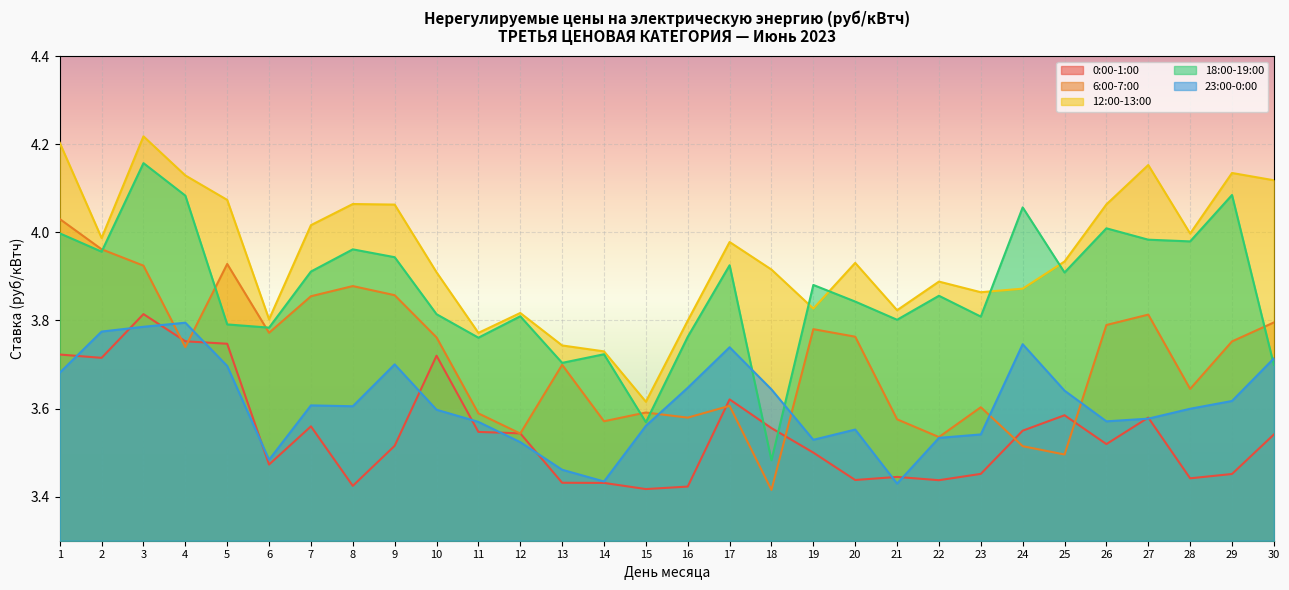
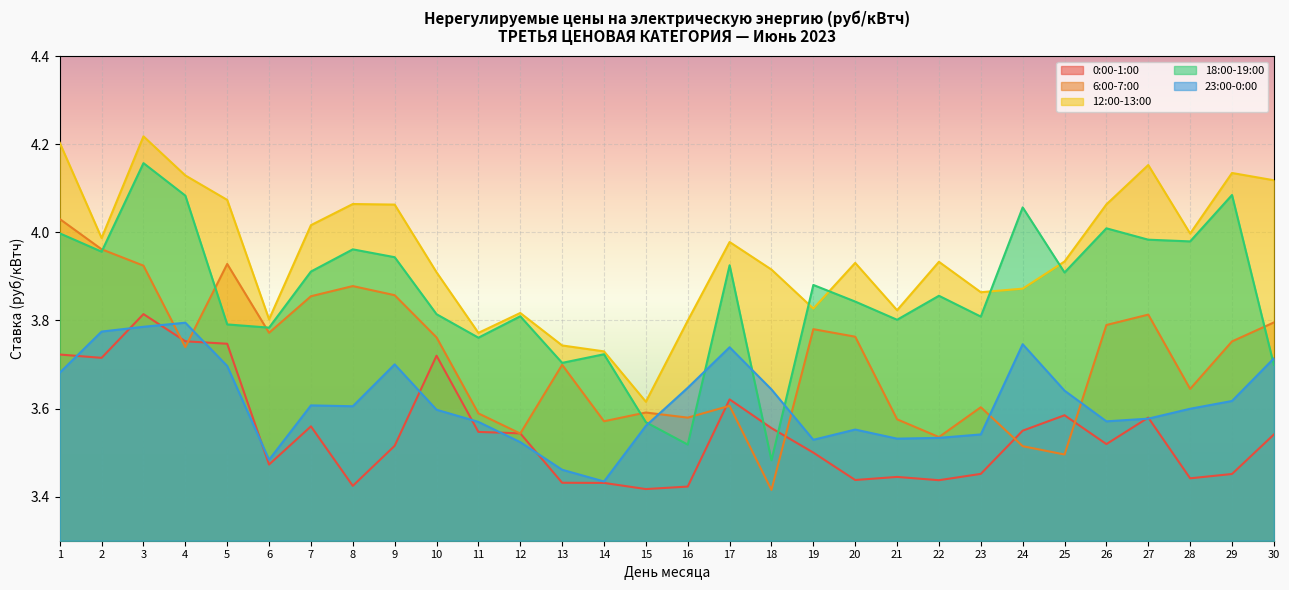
  {
    "12:00-13:00": {
      "1": 4.20,
      "2": 3.99,
      "3": 4.22,
      "4": 4.13,
      "5": 4.07,
      "6": 3.80,
      "7": 4.02,
      "8": 4.06,
      "9": 4.06,
      "10": 3.91,
      "11": 3.77,
      "12": 3.82,
      "13": 3.74,
      "14": 3.73,
      "15": 3.62,
      "16": 3.80,
      "17": 3.98,
      "18": 3.92,
      "19": 3.83,
      "20": 3.93,
      "21": 3.82,
-     "22": 3.89,
+     "22": 3.93,
      "23": 3.86,
      "24": 3.87,
      "25": 3.93,
      "26": 4.06,
      "27": 4.15,
      "28": 4.00,
      "29": 4.13,
      "30": 4.12
    },
    "18:00-19:00": {
      "1": 4.00,
      "3": 4.16,
      "4": 4.08,
      "5": 3.79,
      "6": 3.78,
      "7": 3.91,
      "8": 3.96,
      "9": 3.94,
      "10": 3.81,
      "11": 3.76,
      "12": 3.81,
      "14": 3.72,
      "15": 3.57,
-     "16": 3.76,
+     "16": 3.52,
      "17": 3.93,
      "18": 3.48,
      "19": 3.88,
      "20": 3.84,
      "21": 3.80,
      "22": 3.86,
      "23": 3.81,
      "24": 4.06,
      "25": 3.91,
      "26": 4.01,
      "27": 3.98,
      "28": 3.98,
      "29": 4.08,
      "30": 3.70
    },
    "23:00-0:00": {
      "1": 3.68,
      "2": 3.77,
      "3": 3.79,
      "4": 3.79,
      "5": 3.70,
      "6": 3.48,
      "7": 3.61,
      "8": 3.61,
      "9": 3.70,
      "10": 3.60,
      "11": 3.57,
      "12": 3.52,
      "13": 3.46,
      "15": 3.56,
      "16": 3.65,
      "17": 3.74,
      "18": 3.64,
      "19": 3.53,
      "20": 3.55,
-     "21": 3.43,
+     "21": 3.53,
      "23": 3.54,
      "24": 3.75,
      "25": 3.64,
      "26": 3.57,
      "28": 3.60,
      "29": 3.62,
      "30": 3.71
    }
  }
